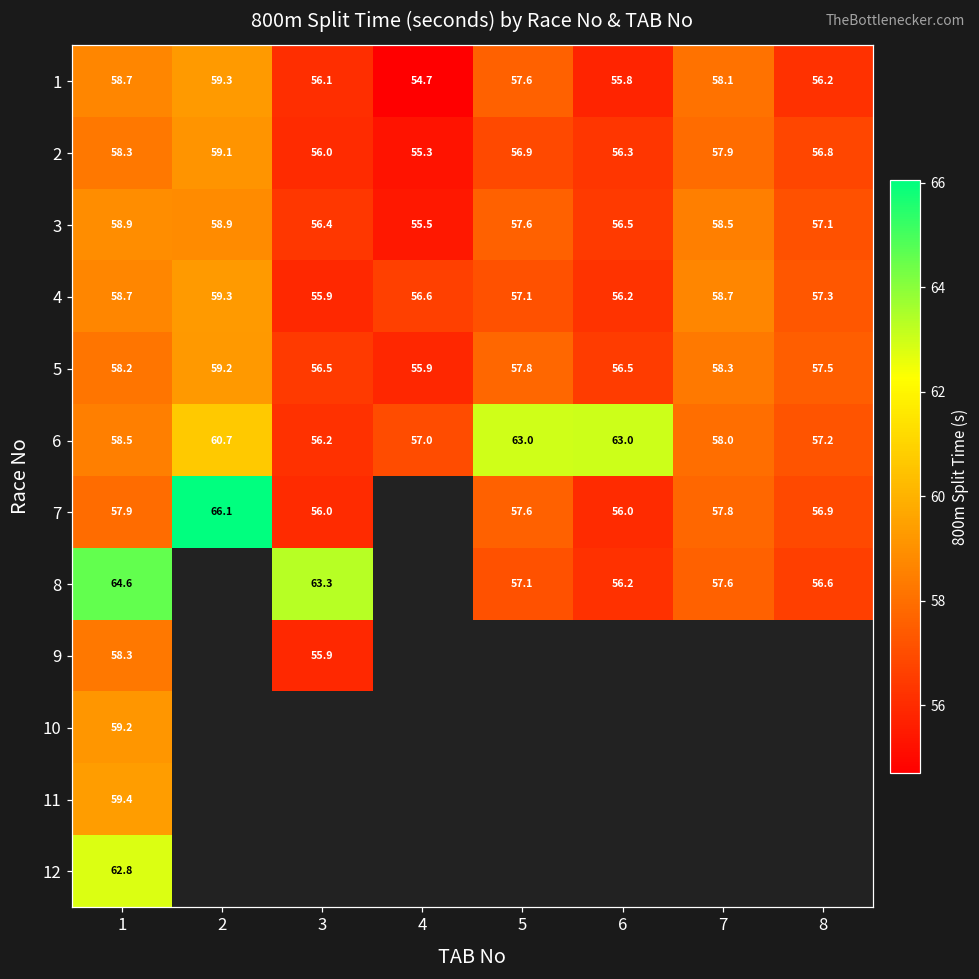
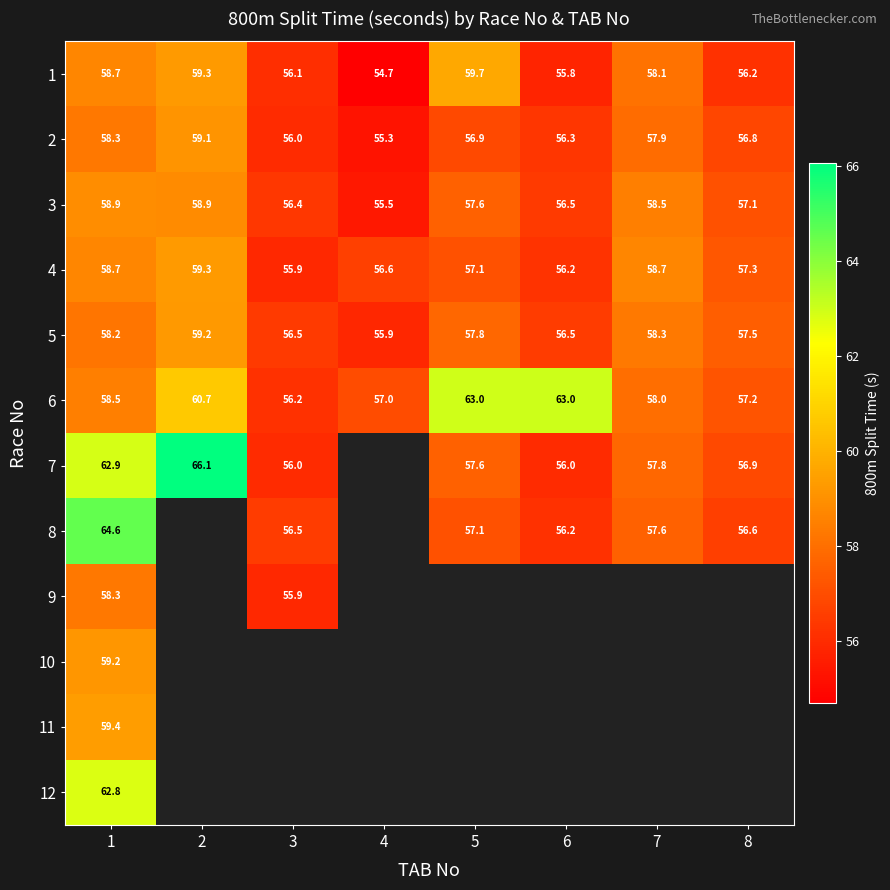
  {
    "1": {
      "1": 58.7,
      "2": 59.3,
      "3": 56.1,
      "4": 54.7,
-     "5": 57.6,
+     "5": 59.7,
      "6": 55.8,
      "7": 58.1,
      "8": 56.2
    },
    "2": {
      "1": 58.3,
      "2": 59.1,
      "3": 56.0,
      "4": 55.3,
      "5": 56.9,
      "6": 56.3,
      "7": 57.9,
      "8": 56.8
    },
    "3": {
      "1": 58.9,
      "2": 58.9,
      "3": 56.4,
      "4": 55.5,
      "5": 57.6,
      "6": 56.5,
      "7": 58.5,
      "8": 57.1
    },
    "4": {
      "1": 58.7,
      "2": 59.3,
      "3": 55.9,
      "4": 56.6,
      "5": 57.1,
      "6": 56.2,
      "7": 58.7,
      "8": 57.3
    },
    "5": {
      "1": 58.2,
      "2": 59.2,
      "3": 56.5,
      "4": 55.9,
      "5": 57.8,
      "6": 56.5,
      "7": 58.3,
      "8": 57.5
    },
    "6": {
      "1": 58.5,
      "2": 60.7,
      "3": 56.2,
      "4": 57.0,
      "5": 63.0,
      "6": 63.0,
      "7": 58.0,
      "8": 57.2
    },
    "7": {
-     "1": 57.9,
+     "1": 62.9,
      "2": 66.1,
      "3": 56.0,
      "5": 57.6,
      "6": 56.0,
      "7": 57.8,
      "8": 56.9
    },
    "8": {
      "1": 64.6,
-     "3": 63.3,
+     "3": 56.5,
      "5": 57.1,
      "6": 56.2,
      "7": 57.6,
      "8": 56.6
    },
    "9": {
      "1": 58.3,
      "3": 55.9
    },
    "10": {
      "1": 59.2
    },
    "11": {
      "1": 59.4
    },
    "12": {
      "1": 62.8
    }
  }
